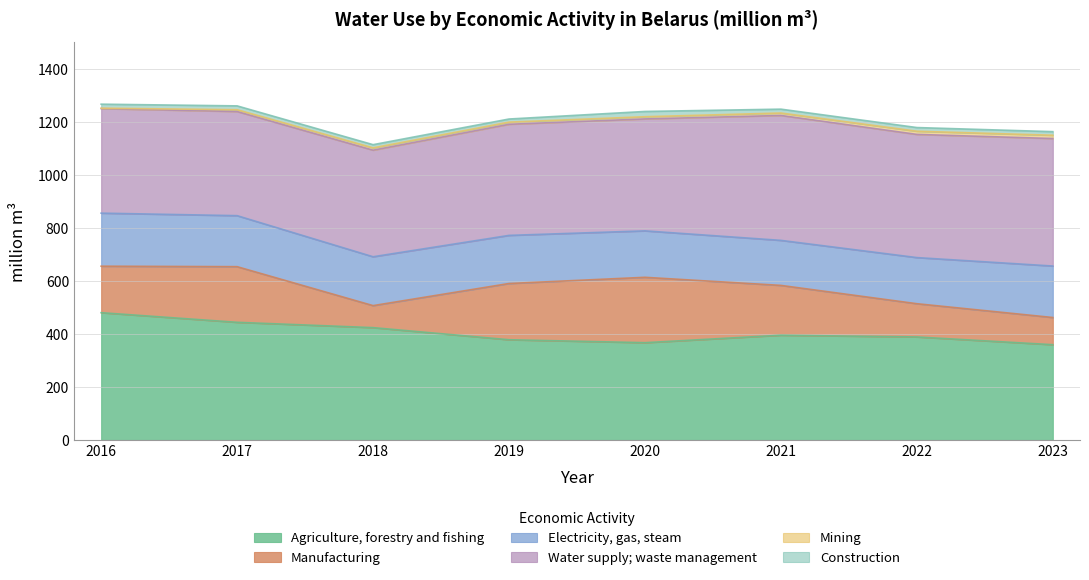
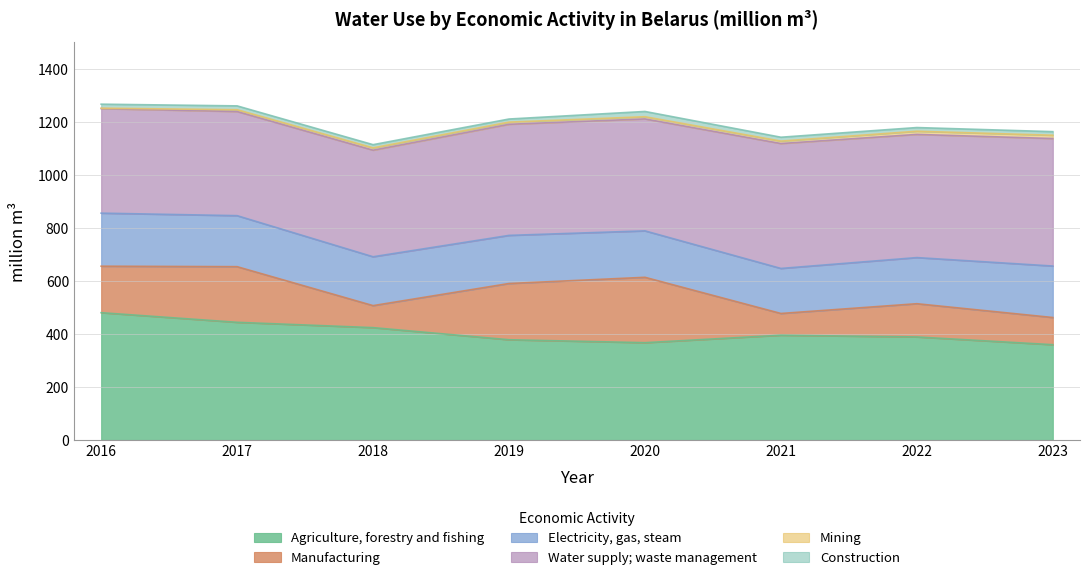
  {
    "Manufacturing": {
      "2016": 180,
      "2017": 210,
      "2018": 80,
      "2019": 210,
      "2020": 250,
-     "2021": 190,
+     "2021": 80,
      "2022": 130,
      "2023": 100
    },
    "Water supply; waste management": {
      "2022": 460,
      "2023": 480
    },
    "Mining": {
      "2022": 10,
      "2023": 10
    }
  }
